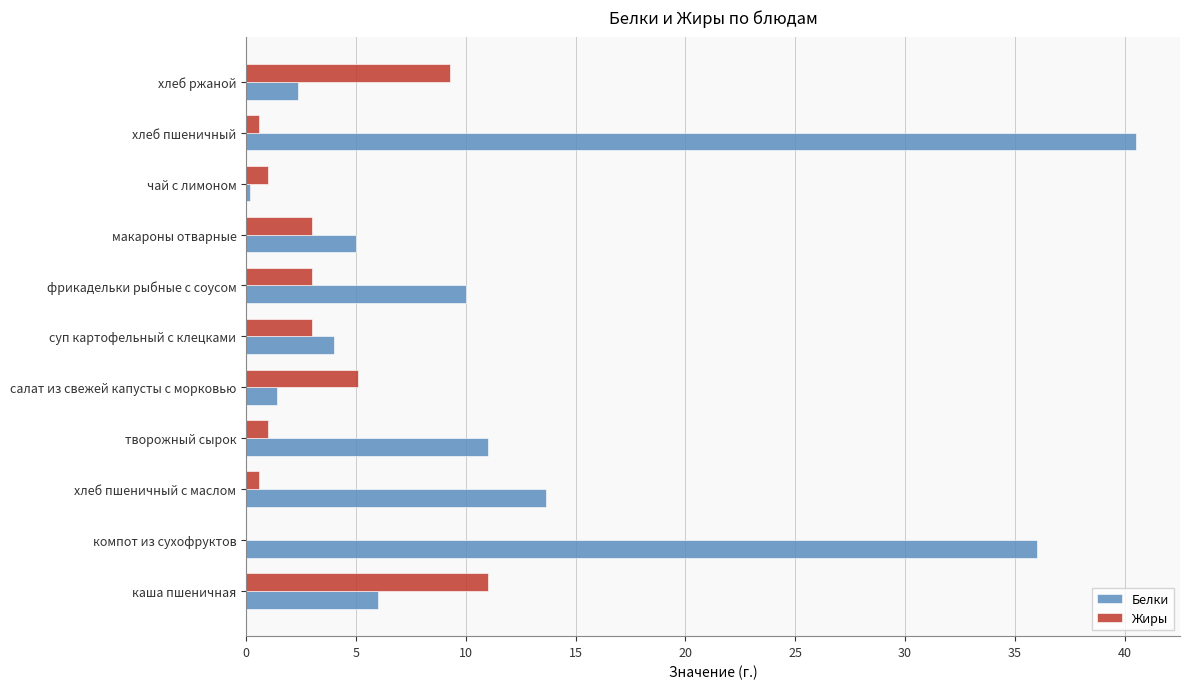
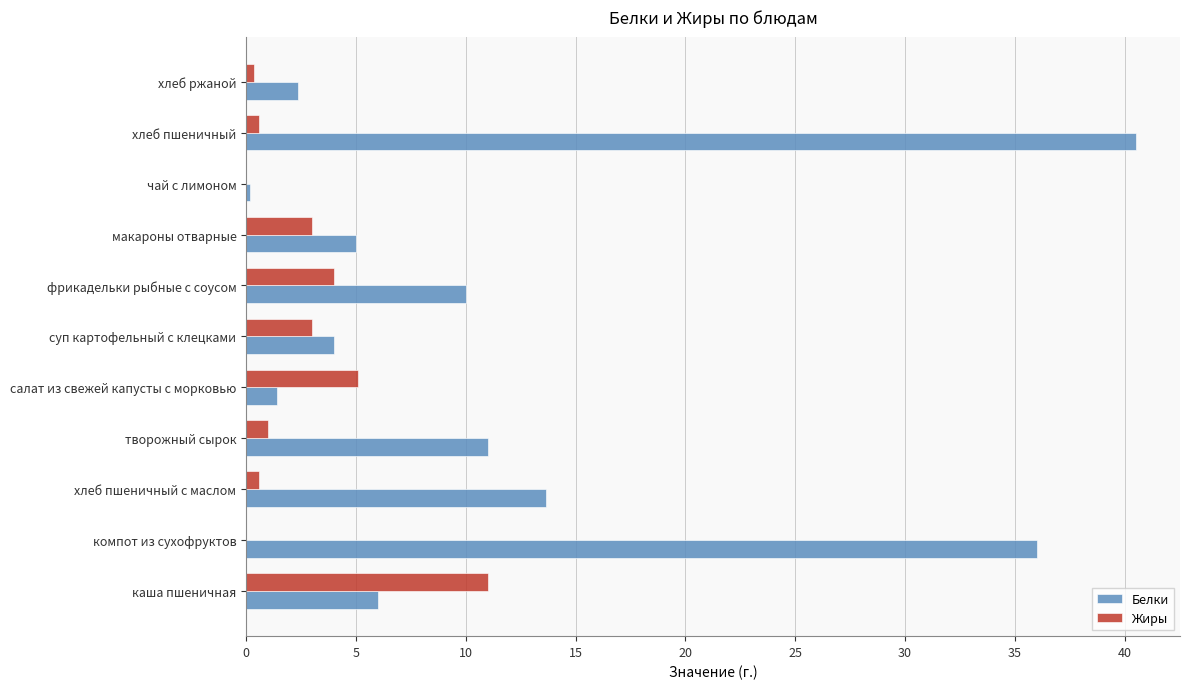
  {
    "Белки": {
      "хлеб ржаной": 2.4,
      "хлеб пшеничный": 40.5,
      "чай с лимоном": 0.2,
      "макароны отварные": 5.0,
      "фрикадельки рыбные с соусом": 10.0,
      "суп картофельный с клецками": 4.0,
      "салат из свежей капусты с морковью": 1.4,
      "творожный сырок": 11.0,
      "хлеб пшеничный с маслом": 13.7,
      "компот из сухофруктов": 36.0,
      "каша пшеничная": 6.0
    },
    "Жиры": {
-     "хлеб ржаной": 9.3,
+     "хлеб ржаной": 0.4,
      "хлеб пшеничный": 0.6,
-     "чай с лимоном": 1,
+     "чай с лимоном": 0,
      "макароны отварные": 3.0,
-     "фрикадельки рыбные с соусом": 3,
+     "фрикадельки рыбные с соусом": 4,
      "суп картофельный с клецками": 3.0,
      "салат из свежей капусты с морковью": 5.1,
      "творожный сырок": 1.0,
      "хлеб пшеничный с маслом": 0.6,
      "компот из сухофруктов": 0.0,
      "каша пшеничная": 11.0
    }
  }
